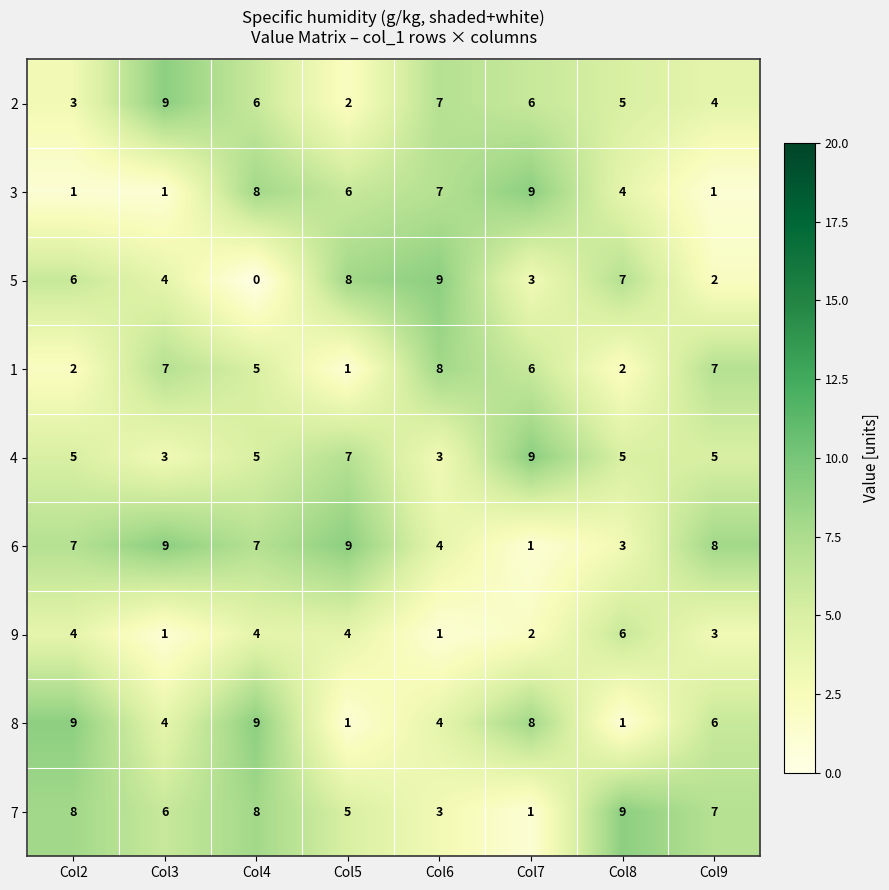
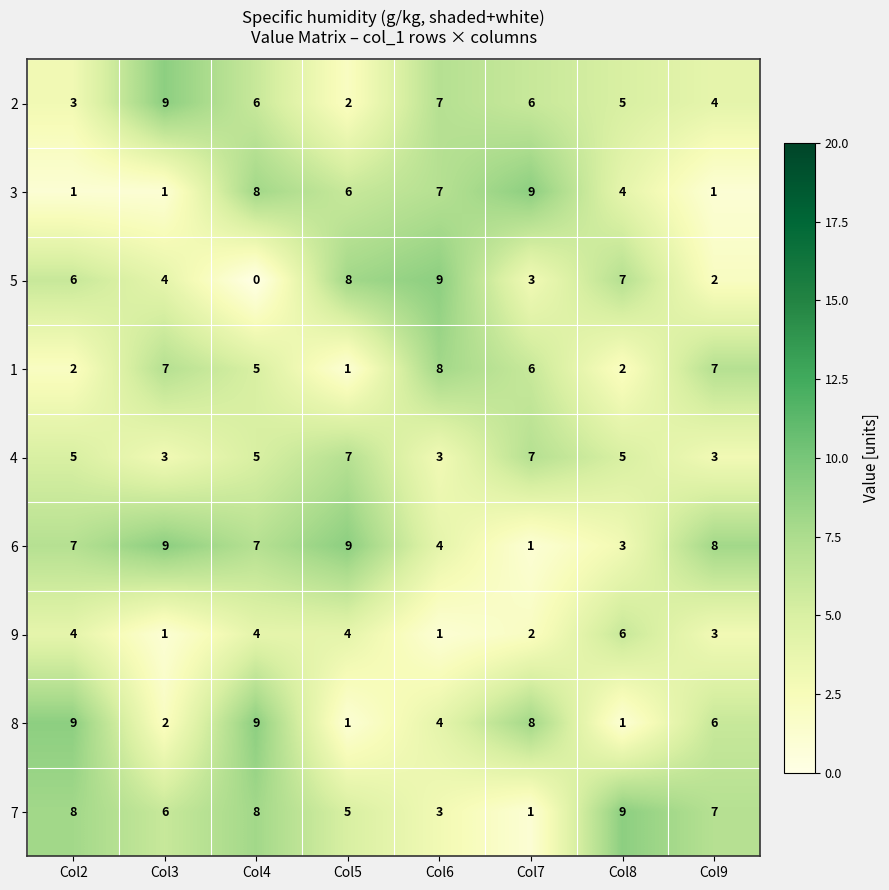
  {
    "2": {
      "Col2": 3,
      "Col3": 9,
      "Col4": 6,
      "Col5": 2,
      "Col6": 7,
      "Col7": 6,
      "Col8": 5,
      "Col9": 4
    },
    "3": {
      "Col2": 1,
      "Col3": 1,
      "Col4": 8,
      "Col5": 6,
      "Col6": 7,
      "Col7": 9,
      "Col8": 4,
      "Col9": 1
    },
    "5": {
      "Col2": 6,
      "Col3": 4,
      "Col4": 0,
      "Col5": 8,
      "Col6": 9,
      "Col7": 3,
      "Col8": 7,
      "Col9": 2
    },
    "1": {
      "Col2": 2,
      "Col3": 7,
      "Col4": 5,
      "Col5": 1,
      "Col6": 8,
      "Col7": 6,
      "Col8": 2,
      "Col9": 7
    },
    "4": {
      "Col2": 5,
      "Col3": 3,
      "Col4": 5,
      "Col5": 7,
      "Col6": 3,
-     "Col7": 9,
+     "Col7": 7,
      "Col8": 5,
-     "Col9": 5
+     "Col9": 3
    },
    "6": {
      "Col2": 7,
      "Col3": 9,
      "Col4": 7,
      "Col5": 9,
      "Col6": 4,
      "Col7": 1,
      "Col8": 3,
      "Col9": 8
    },
    "9": {
      "Col2": 4,
      "Col3": 1,
      "Col4": 4,
      "Col5": 4,
      "Col6": 1,
      "Col7": 2,
      "Col8": 6,
      "Col9": 3
    },
    "8": {
      "Col2": 9,
-     "Col3": 4,
+     "Col3": 2,
      "Col4": 9,
      "Col5": 1,
      "Col6": 4,
      "Col7": 8,
      "Col8": 1,
      "Col9": 6
    },
    "7": {
      "Col2": 8,
      "Col3": 6,
      "Col4": 8,
      "Col5": 5,
      "Col6": 3,
      "Col7": 1,
      "Col8": 9,
      "Col9": 7
    }
  }
